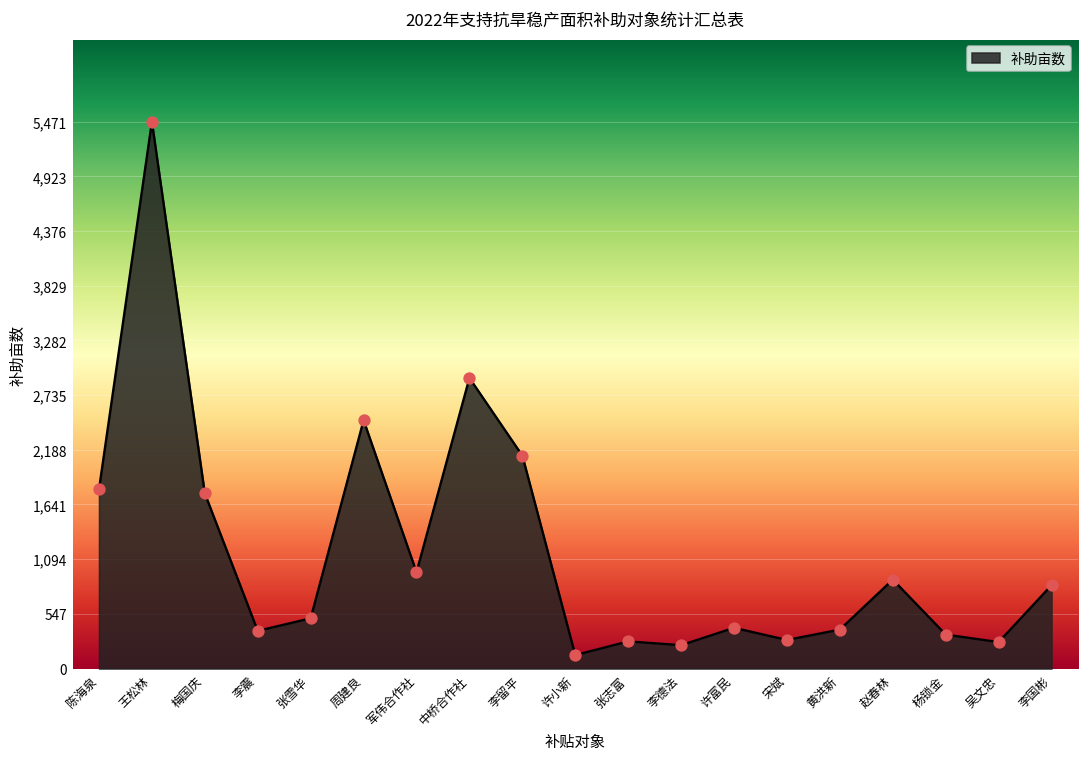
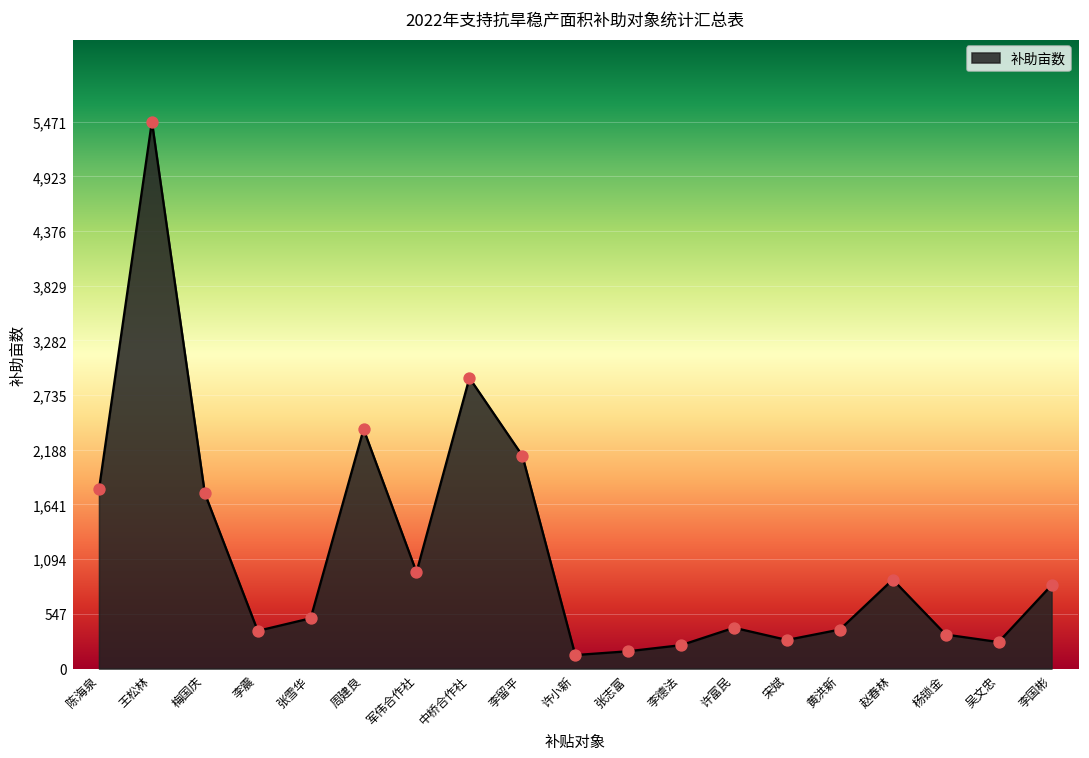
  {
    "陈海泉": "1,800",
    "王松林": "5,500",
    "梅国庆": "1,800",
    "李震": "400",
    "张雪华": "500",
-   "周建良": "2,500",
+   "周建良": "2,400",
    "军伟合作社": "1,000",
    "中桥合作社": "2,900",
    "李留平": "2,100",
    "许小新": "100",
-   "张志富": "300",
+   "张志富": "200",
    "李德法": "200",
    "许富民": "400",
    "宋斌": "300",
    "黄洪新": "400",
    "赵春林": "900",
    "杨锁金": "300",
    "吴文忠": "300",
    "李国彬": "800"
  }
